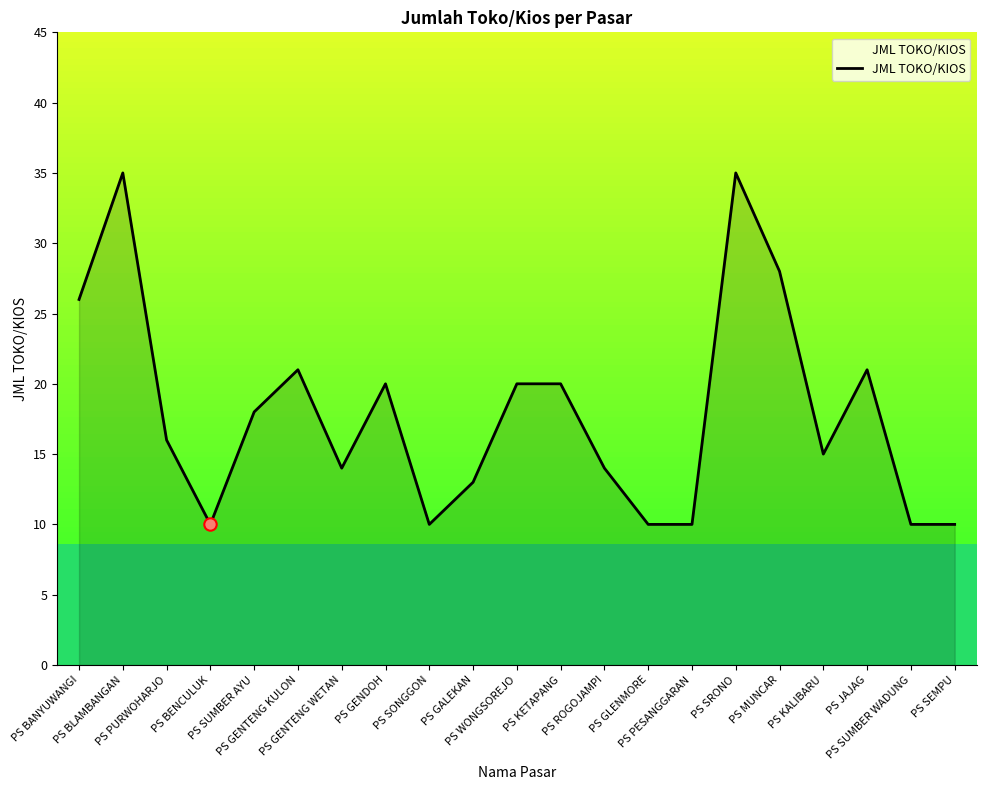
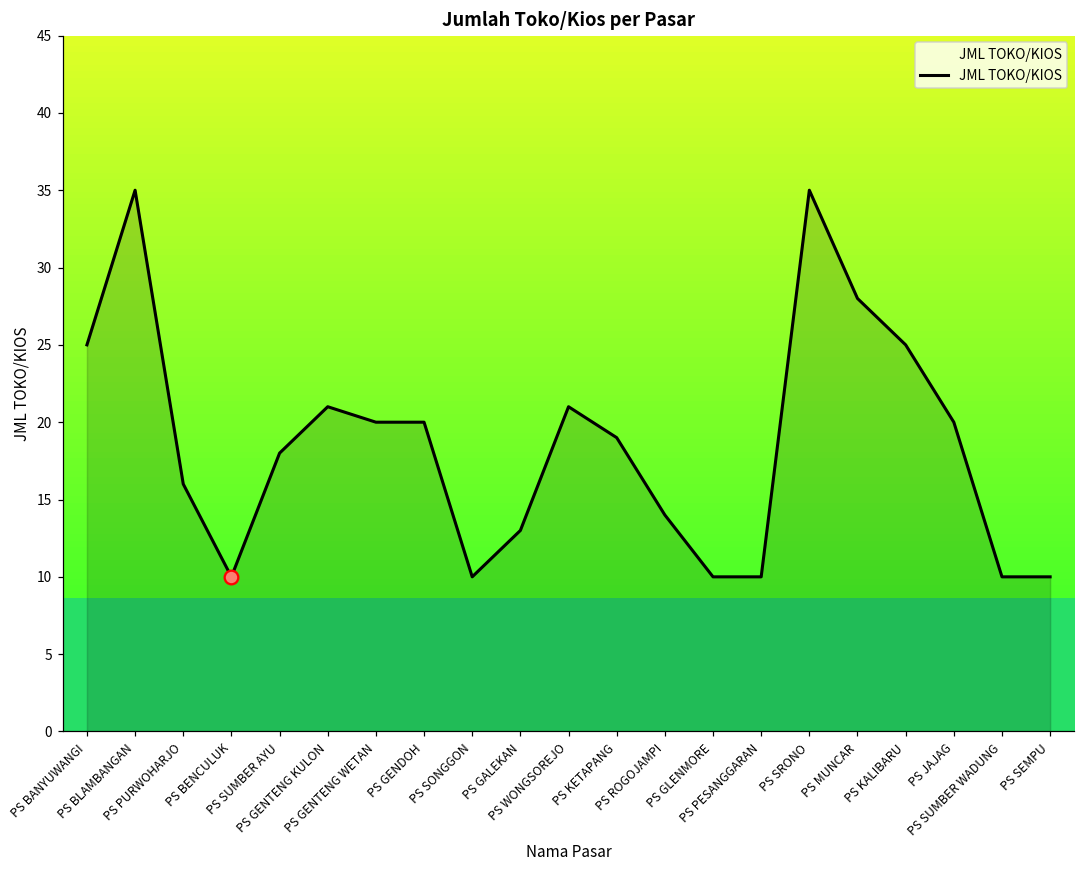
  {
    "JML TOKO/KIOS": {
-     "PS BANYUWANGI": 26,
+     "PS BANYUWANGI": 25,
      "PS BLAMBANGAN": 35,
      "PS PURWOHARJO": 16,
      "PS SUMBER AYU": 18,
      "PS GENTENG KULON": 21,
-     "PS GENTENG WETAN": 14,
+     "PS GENTENG WETAN": 20,
      "PS GENDOH": 20,
      "PS SONGGON": 10,
      "PS GALEKAN": 13,
-     "PS WONGSOREJO": 20,
-     "PS KETAPANG": 20,
+     "PS WONGSOREJO": 21,
+     "PS KETAPANG": 19,
      "PS ROGOJAMPI": 14,
      "PS GLENMORE": 10,
      "PS PESANGGARAN": 10,
      "PS SRONO": 35,
      "PS MUNCAR": 28,
-     "PS KALIBARU": 15,
-     "PS JAJAG": 21,
+     "PS KALIBARU": 25,
+     "PS JAJAG": 20,
      "PS SUMBER WADUNG": 10,
      "PS SEMPU": 10
    }
  }
